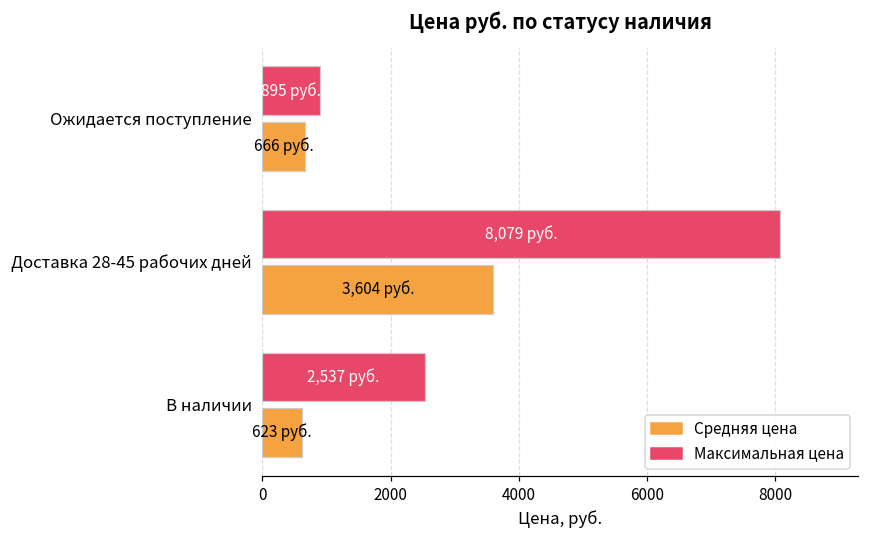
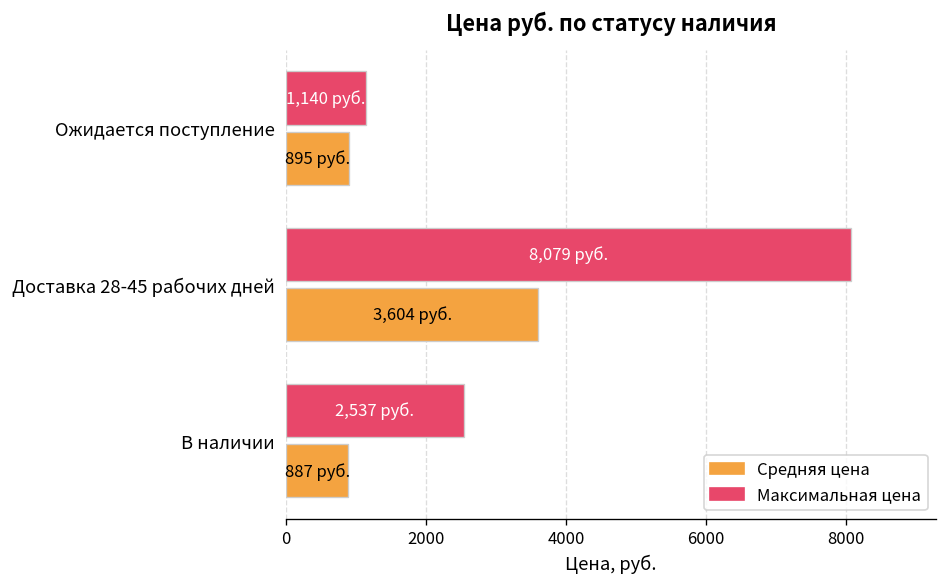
  {
    "Максимальная цена": {
-     "Ожидается поступление": "895",
+     "Ожидается поступление": "1,140",
      "Доставка 28-45 рабочих дней": "8,079",
      "В наличии": "2,537"
    },
    "Средняя цена": {
-     "Ожидается поступление": "666",
+     "Ожидается поступление": "895",
      "Доставка 28-45 рабочих дней": "3,604",
-     "В наличии": "623"
+     "В наличии": "887"
    }
  }
